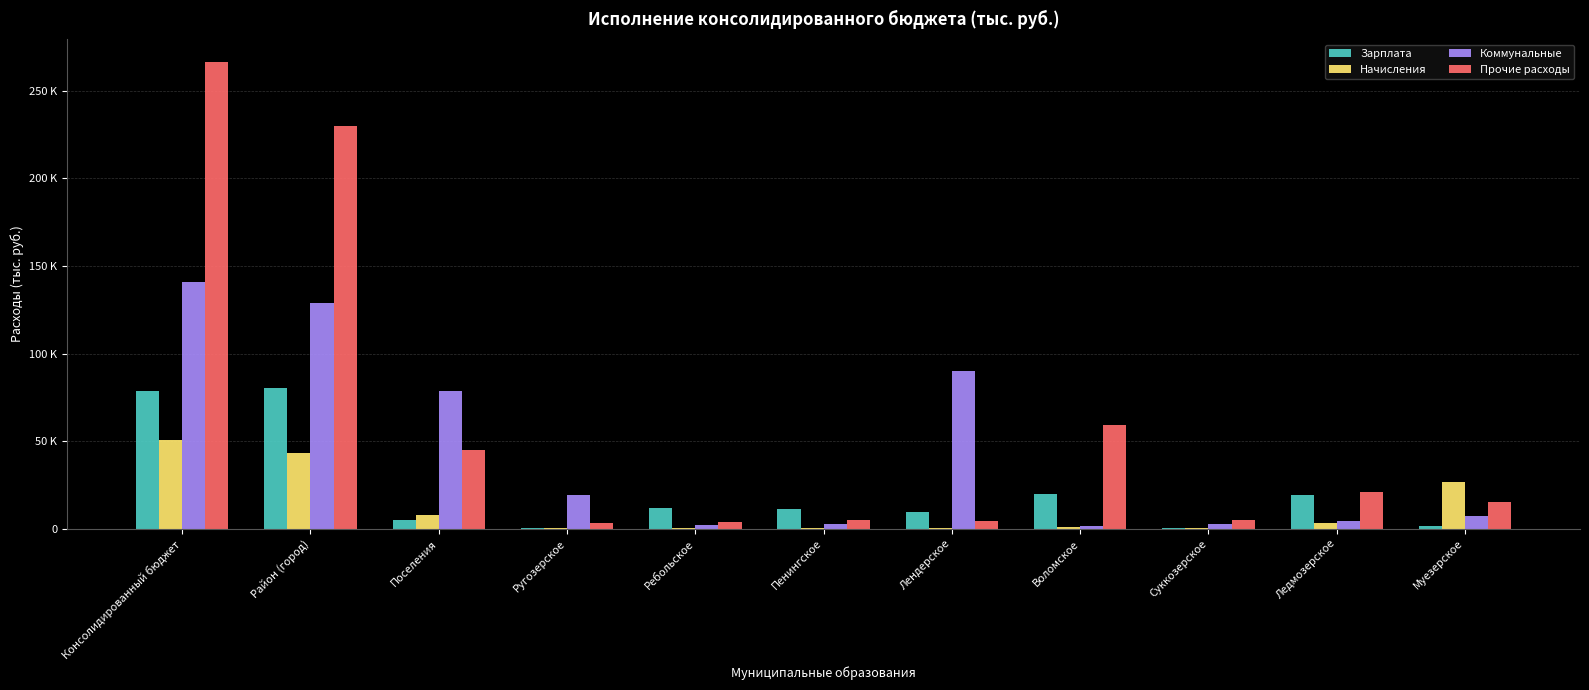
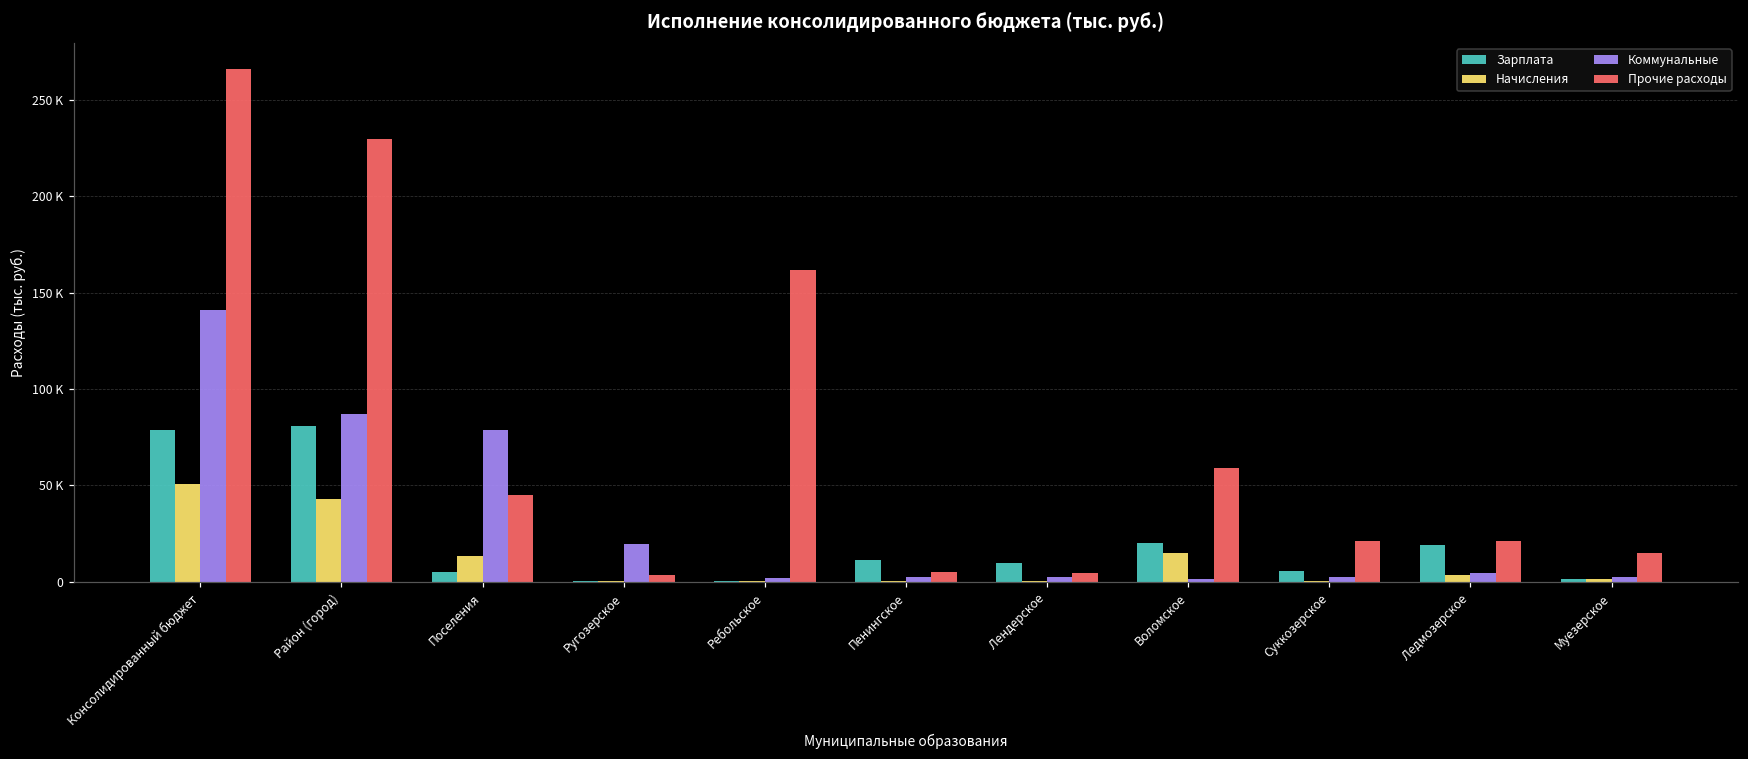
  {
    "Зарплата": {
      "Консолидированный бюджет": 79000,
      "Район (город)": 81000,
      "Поселения": 5000,
-     "Ребольское": 12000,
+     "Ребольское": 0,
      "Пенингское": 12000,
      "Лендерское": 10000,
      "Воломское": 20000,
-     "Суккозерское": 1000,
+     "Суккозерское": 6000,
      "Ледмозерское": 19000,
      "Муезерское": 1000
    },
    "Начисления": {
      "Консолидированный бюджет": 51000,
      "Район (город)": 43000,
-     "Поселения": 8000,
-     "Воломское": 1000,
+     "Поселения": 13000,
+     "Воломское": 15000,
      "Ледмозерское": 4000,
-     "Муезерское": 27000
+     "Муезерское": 1000
    },
    "Коммунальные": {
      "Консолидированный бюджет": 141000,
-     "Район (город)": 129000,
+     "Район (город)": 87000,
      "Поселения": 79000,
      "Ругозерское": 20000,
      "Ребольское": 2000,
      "Пенингское": 3000,
-     "Лендерское": 90000,
+     "Лендерское": 2000,
      "Воломское": 2000,
      "Суккозерское": 3000,
      "Ледмозерское": 4000,
-     "Муезерское": 7000
+     "Муезерское": 2000
    },
    "Прочие расходы": {
      "Консолидированный бюджет": 266000,
      "Район (город)": 230000,
      "Поселения": 45000,
      "Ругозерское": 3000,
-     "Ребольское": 4000,
+     "Ребольское": 162000,
      "Пенингское": 5000,
      "Лендерское": 5000,
      "Воломское": 59000,
-     "Суккозерское": 5000,
+     "Суккозерское": 21000,
      "Ледмозерское": 21000,
      "Муезерское": 15000
    }
  }
